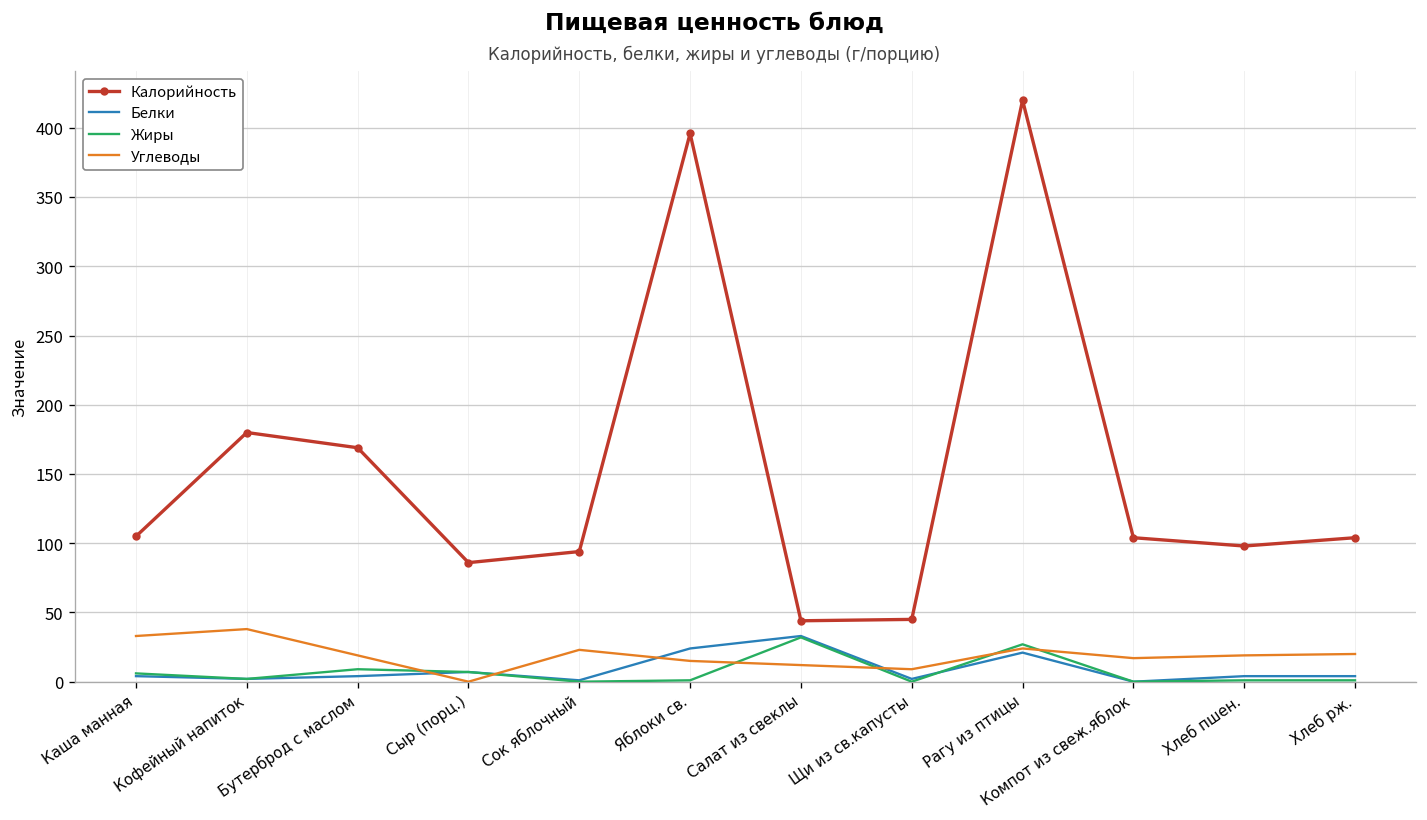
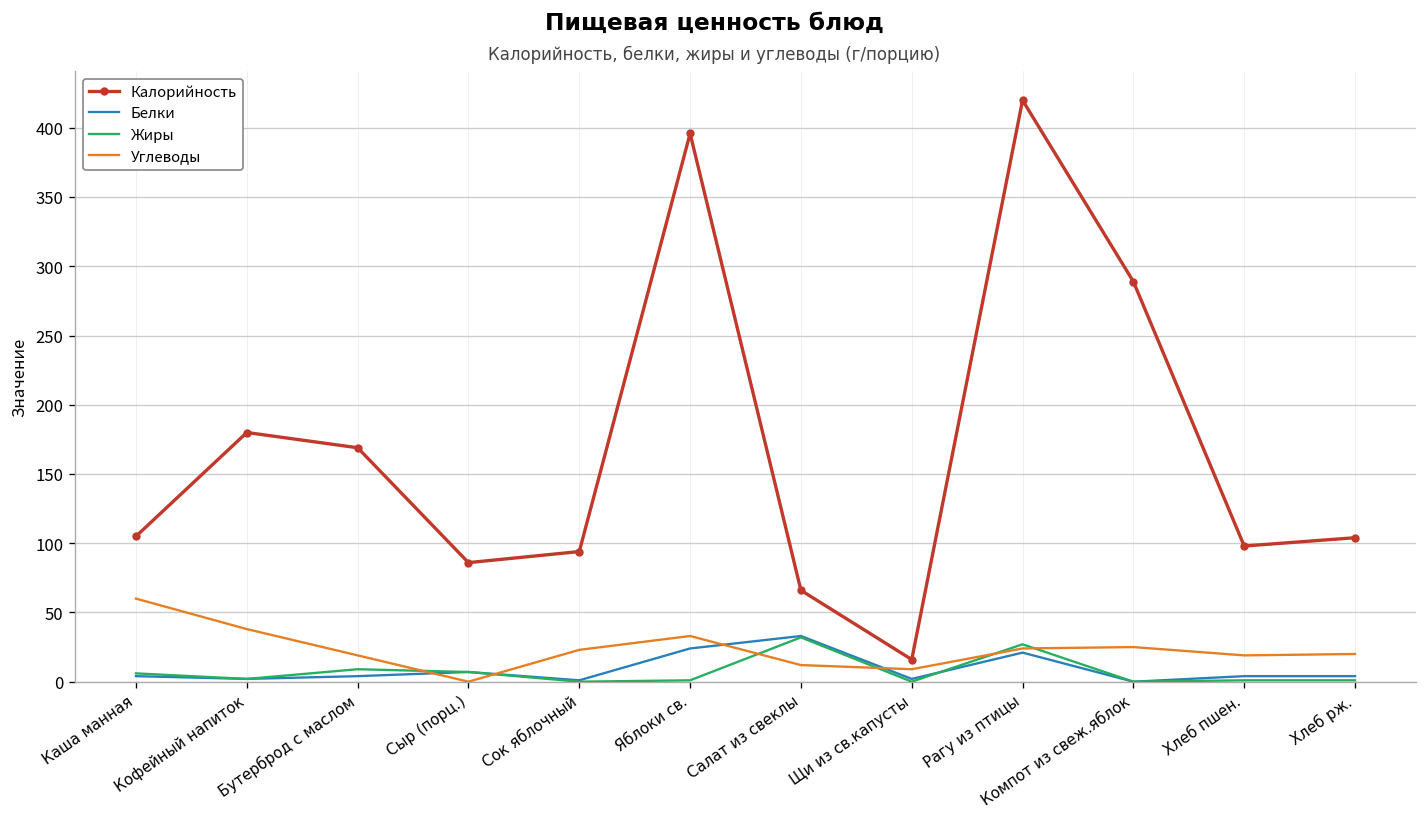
  {
    "Калорийность": {
      "Каша манная": 105,
      "Кофейный напиток": 180,
      "Бутерброд с маслом": 169,
      "Сыр (порц.)": 86,
      "Сок яблочный": 94,
      "Яблоки св.": 396,
-     "Салат из свеклы": 44,
-     "Щи из св.капусты": 45,
+     "Салат из свеклы": 66,
+     "Щи из св.капусты": 16,
      "Рагу из птицы": 420,
-     "Компот из свеж.яблок": 104,
+     "Компот из свеж.яблок": 289,
      "Хлеб пшен.": 98,
      "Хлеб рж.": 104
    },
    "Белки": {
      "Бутерброд с маслом": 4,
      "Яблоки св.": 24,
      "Рагу из птицы": 21,
      "Хлеб пшен.": 4,
      "Хлеб рж.": 4
    },
    "Жиры": {
      "Бутерброд с маслом": 9,
      "Яблоки св.": 1,
      "Рагу из птицы": 27,
      "Хлеб пшен.": 1,
      "Хлеб рж.": 1
    },
    "Углеводы": {
-     "Каша манная": 33,
+     "Каша манная": 60,
      "Кофейный напиток": 38,
      "Бутерброд с маслом": 19,
      "Сыр (порц.)": 0,
      "Сок яблочный": 23,
-     "Яблоки св.": 15,
+     "Яблоки св.": 33,
      "Салат из свеклы": 12,
      "Щи из св.капусты": 9,
      "Рагу из птицы": 24,
-     "Компот из свеж.яблок": 17,
+     "Компот из свеж.яблок": 25,
      "Хлеб пшен.": 19,
      "Хлеб рж.": 20
    }
  }
